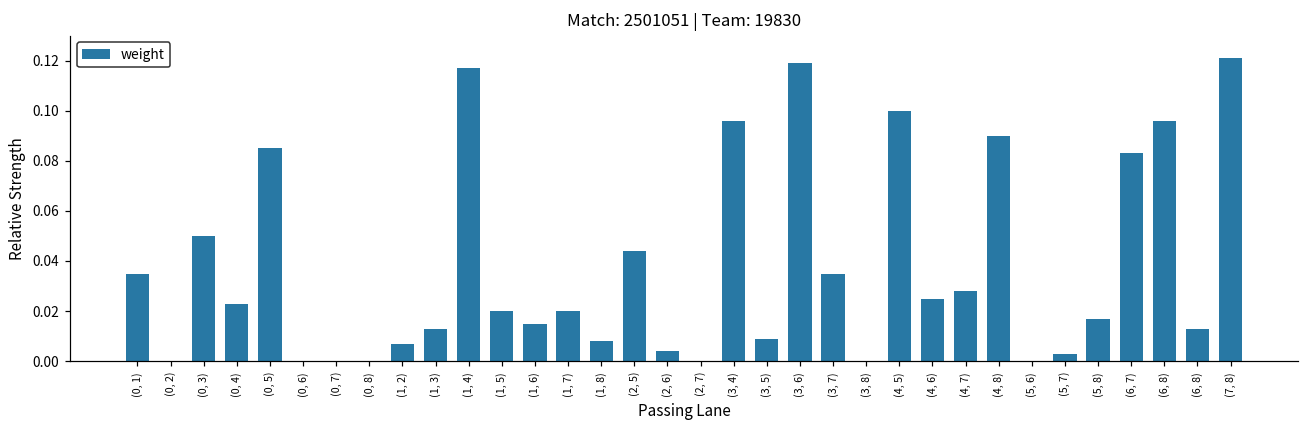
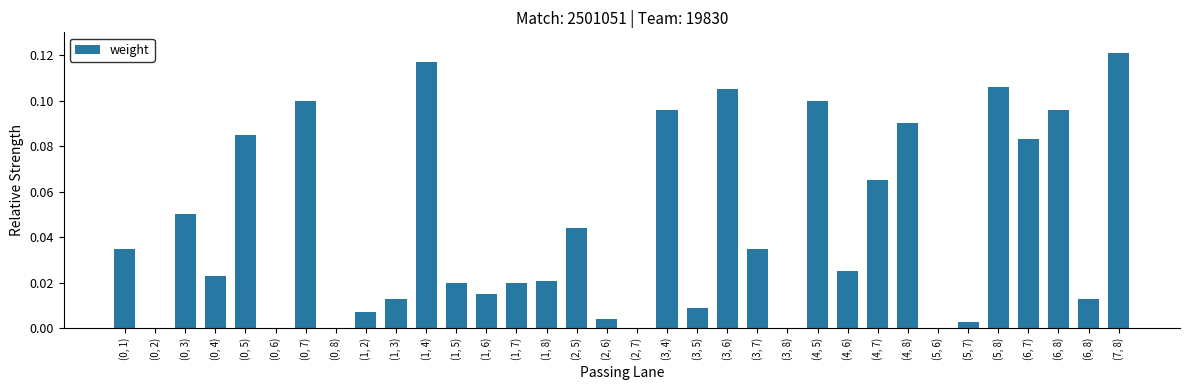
  {
    "(0, 1)": 0.035,
    "(0, 2)": 0.000,
    "(0, 3)": 0.050,
    "(0, 4)": 0.023,
    "(0, 5)": 0.085,
    "(0, 6)": 0.000,
-   "(0, 7)": 0.0,
+   "(0, 7)": 0.1,
    "(0, 8)": 0.000,
    "(1, 2)": 0.007,
    "(1, 3)": 0.013,
    "(1, 4)": 0.117,
    "(1, 5)": 0.020,
    "(1, 6)": 0.015,
    "(1, 7)": 0.020,
-   "(1, 8)": 0.008,
+   "(1, 8)": 0.021,
    "(2, 5)": 0.044,
    "(2, 6)": 0.004,
    "(2, 7)": 0.000,
    "(3, 4)": 0.096,
    "(3, 5)": 0.009,
-   "(3, 6)": 0.119,
+   "(3, 6)": 0.105,
    "(3, 7)": 0.035,
    "(3, 8)": 0.000,
    "(4, 5)": 0.100,
    "(4, 6)": 0.025,
-   "(4, 7)": 0.028,
+   "(4, 7)": 0.065,
    "(4, 8)": 0.090,
    "(5, 6)": 0.000,
    "(5, 7)": 0.003,
-   "(5, 8)": 0.017,
+   "(5, 8)": 0.106,
    "(6, 7)": 0.083,
    "(7, 8)": 0.121
  }
